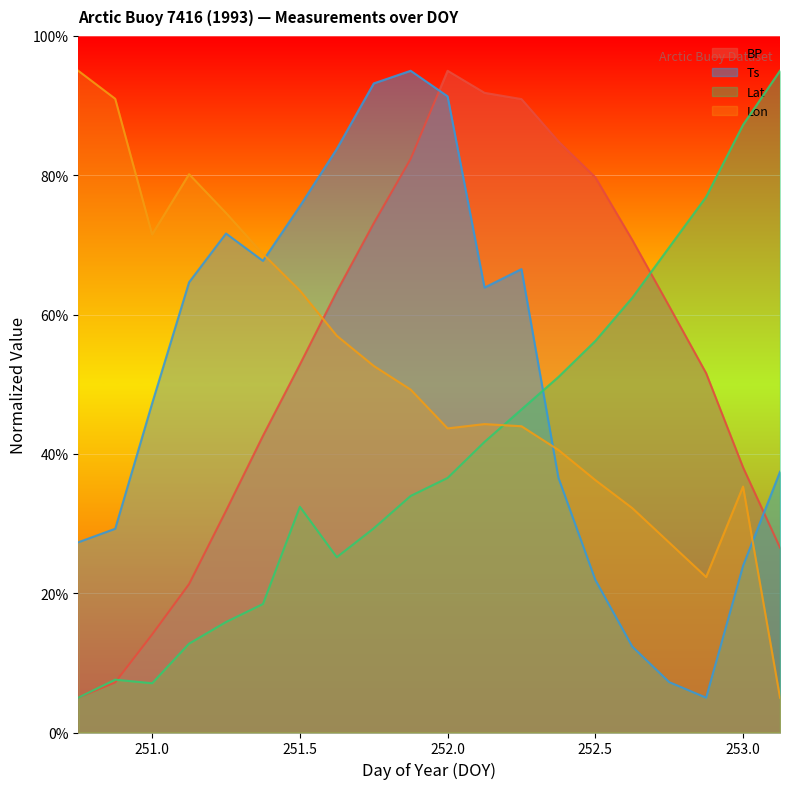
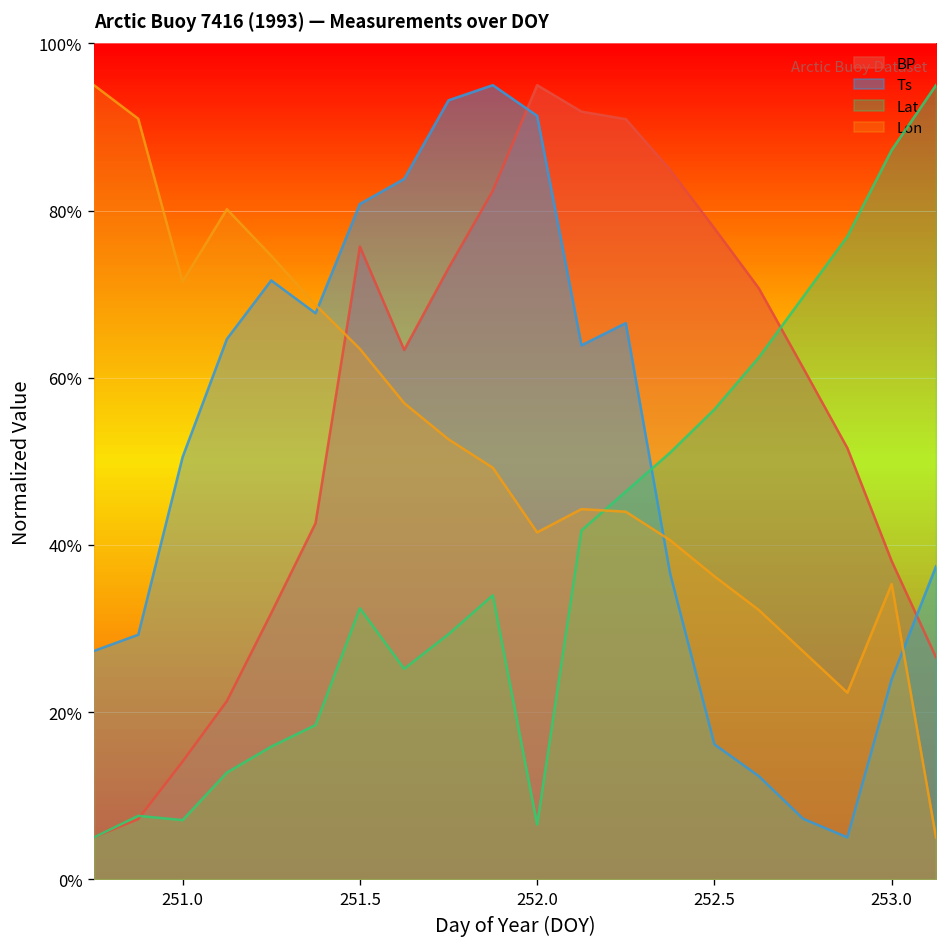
  {
    "BP": {
      "251.0": "14%",
-     "251.5": "53%",
+     "251.5": "76%",
      "252.0": "95%",
-     "252.5": "80%",
+     "252.5": "78%",
      "253.0": "38%"
    },
    "Ts": {
-     "251.0": "47%",
-     "251.5": "76%",
+     "251.0": "51%",
+     "251.5": "81%",
      "252.0": "91%",
-     "252.5": "22%",
+     "252.5": "16%",
      "253.0": "24%"
    },
    "Lat": {
      "251.0": "7%",
      "251.5": "32%",
-     "252.0": "37%",
+     "252.0": "7%",
      "252.5": "56%",
      "253.0": "87%"
    },
    "Lon": {
      "251.0": "71%",
      "251.5": "63%",
-     "252.0": "44%",
+     "252.0": "41%",
      "252.5": "36%",
      "253.0": "35%"
    }
  }
